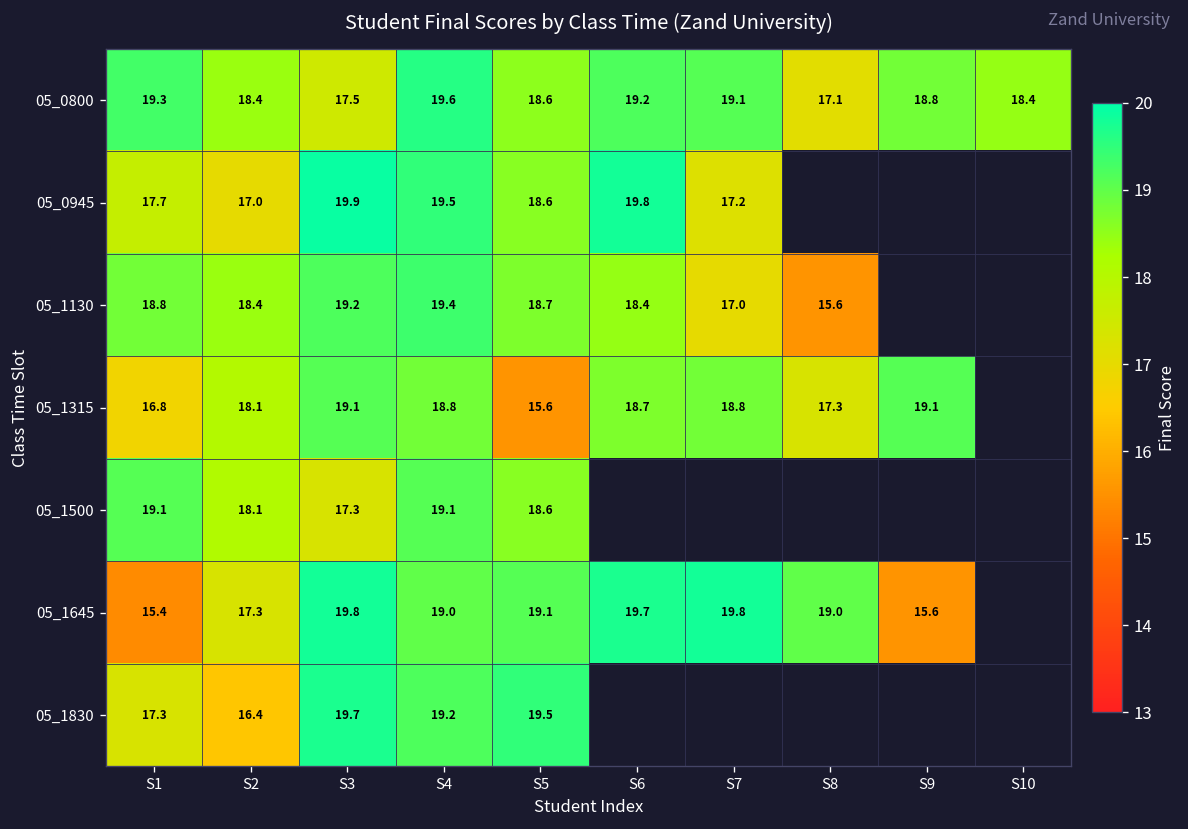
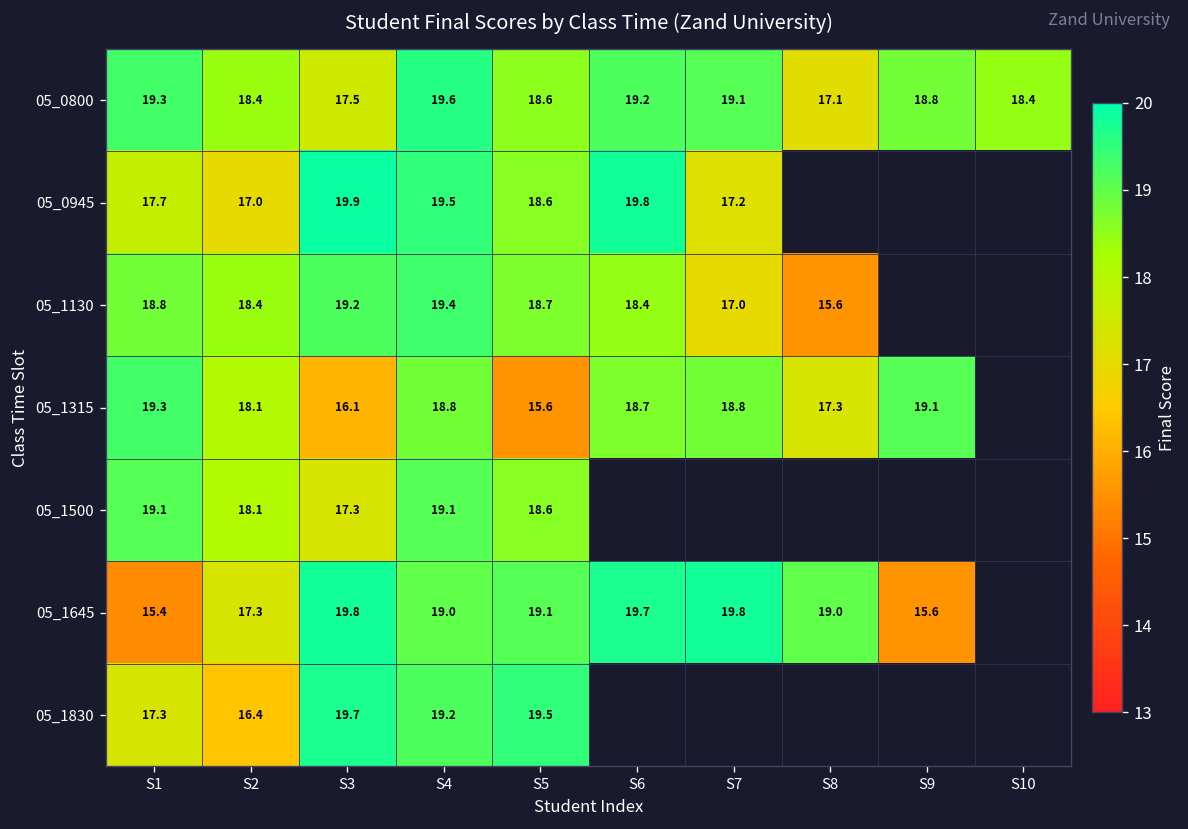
  {
    "05_0800": {
      "S1": 19.3,
      "S2": 18.4,
      "S3": 17.5,
      "S4": 19.6,
      "S5": 18.6,
      "S6": 19.2,
      "S7": 19.1,
      "S8": 17.1,
      "S9": 18.8,
      "S10": 18.4
    },
    "05_0945": {
      "S1": 17.7,
      "S2": 17.0,
      "S3": 19.9,
      "S4": 19.5,
      "S5": 18.6,
      "S6": 19.8,
      "S7": 17.2
    },
    "05_1130": {
      "S1": 18.8,
      "S2": 18.4,
      "S3": 19.2,
      "S4": 19.4,
      "S5": 18.7,
      "S6": 18.4,
      "S7": 17.0,
      "S8": 15.6
    },
    "05_1315": {
-     "S1": 16.8,
+     "S1": 19.3,
      "S2": 18.1,
-     "S3": 19.1,
+     "S3": 16.1,
      "S4": 18.8,
      "S5": 15.6,
      "S6": 18.7,
      "S7": 18.8,
      "S8": 17.3,
      "S9": 19.1
    },
    "05_1500": {
      "S1": 19.1,
      "S2": 18.1,
      "S3": 17.3,
      "S4": 19.1,
      "S5": 18.6
    },
    "05_1645": {
      "S1": 15.4,
      "S2": 17.3,
      "S3": 19.8,
      "S4": 19.0,
      "S5": 19.1,
      "S6": 19.7,
      "S7": 19.8,
      "S8": 19.0,
      "S9": 15.6
    },
    "05_1830": {
      "S1": 17.3,
      "S2": 16.4,
      "S3": 19.7,
      "S4": 19.2,
      "S5": 19.5
    }
  }
